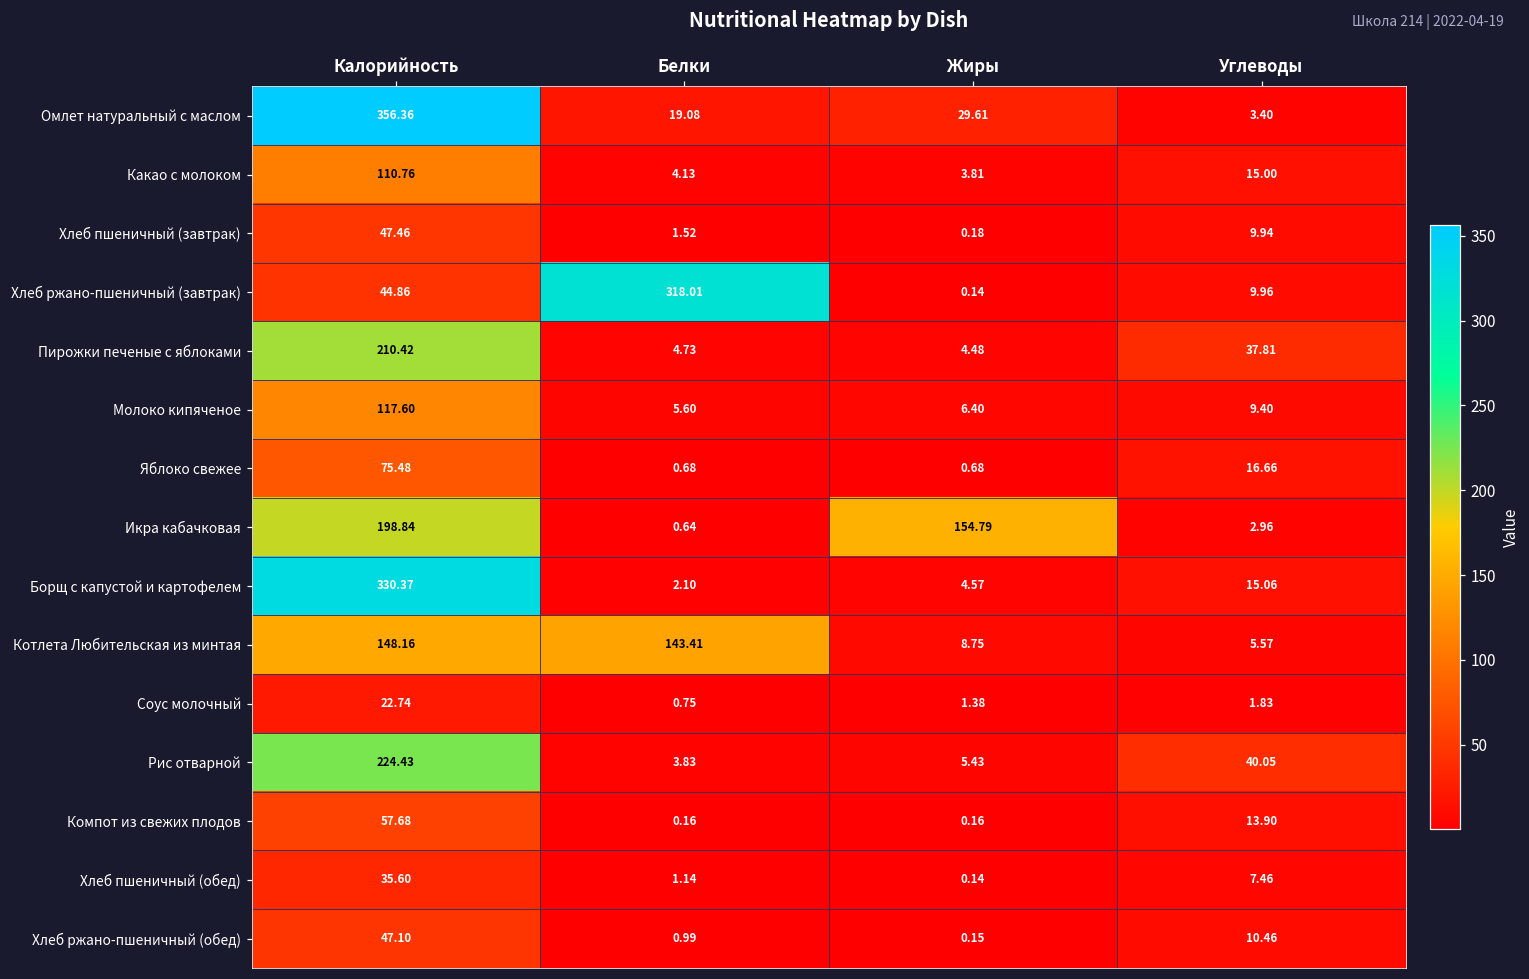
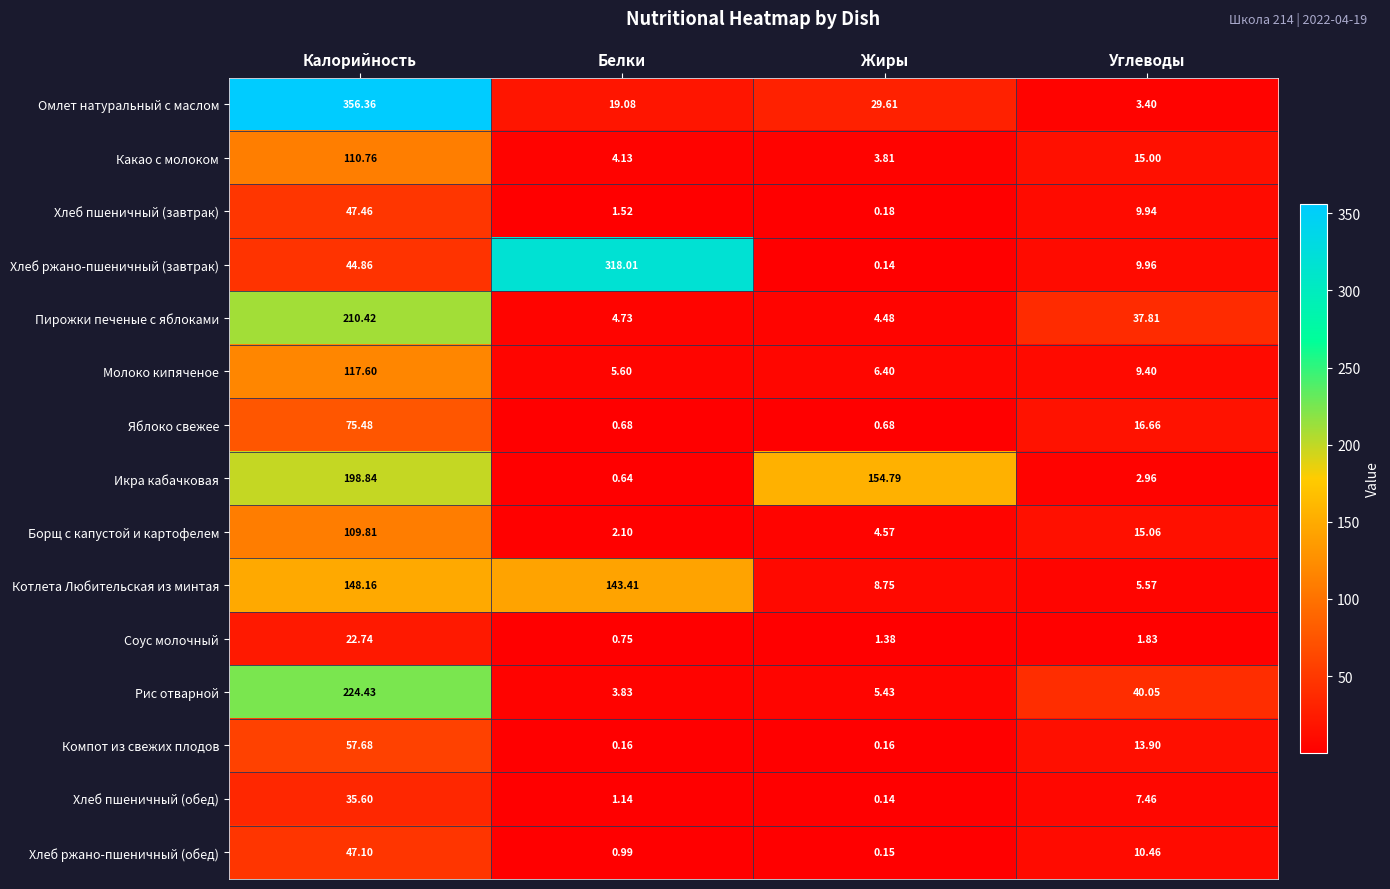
  {
    "Омлет натуральный с маслом": {
      "Калорийность": 356.36,
      "Белки": 19.08,
      "Жиры": 29.61,
      "Углеводы": 3.40
    },
    "Какао с молоком": {
      "Калорийность": 110.76,
      "Белки": 4.13,
      "Жиры": 3.81,
      "Углеводы": 15.00
    },
    "Хлеб пшеничный (завтрак)": {
      "Калорийность": 47.46,
      "Белки": 1.52,
      "Жиры": 0.18,
      "Углеводы": 9.94
    },
    "Хлеб ржано-пшеничный (завтрак)": {
      "Калорийность": 44.86,
      "Белки": 318.01,
      "Жиры": 0.14,
      "Углеводы": 9.96
    },
    "Пирожки печеные с яблоками": {
      "Калорийность": 210.42,
      "Белки": 4.73,
      "Жиры": 4.48,
      "Углеводы": 37.81
    },
    "Молоко кипяченое": {
      "Калорийность": 117.60,
      "Белки": 5.60,
      "Жиры": 6.40,
      "Углеводы": 9.40
    },
    "Яблоко свежее": {
      "Калорийность": 75.48,
      "Белки": 0.68,
      "Жиры": 0.68,
      "Углеводы": 16.66
    },
    "Икра кабачковая": {
      "Калорийность": 198.84,
      "Белки": 0.64,
      "Жиры": 154.79,
      "Углеводы": 2.96
    },
    "Борщ с капустой и картофелем": {
-     "Калорийность": 330.37,
+     "Калорийность": 109.81,
      "Белки": 2.10,
      "Жиры": 4.57,
      "Углеводы": 15.06
    },
    "Котлета Любительская из минтая": {
      "Калорийность": 148.16,
      "Белки": 143.41,
      "Жиры": 8.75,
      "Углеводы": 5.57
    },
    "Соус молочный": {
      "Калорийность": 22.74,
      "Белки": 0.75,
      "Жиры": 1.38,
      "Углеводы": 1.83
    },
    "Рис отварной": {
      "Калорийность": 224.43,
      "Белки": 3.83,
      "Жиры": 5.43,
      "Углеводы": 40.05
    },
    "Компот из свежих плодов": {
      "Калорийность": 57.68,
      "Белки": 0.16,
      "Жиры": 0.16,
      "Углеводы": 13.90
    },
    "Хлеб пшеничный (обед)": {
      "Калорийность": 35.60,
      "Белки": 1.14,
      "Жиры": 0.14,
      "Углеводы": 7.46
    },
    "Хлеб ржано-пшеничный (обед)": {
      "Калорийность": 47.10,
      "Белки": 0.99,
      "Жиры": 0.15,
      "Углеводы": 10.46
    }
  }
